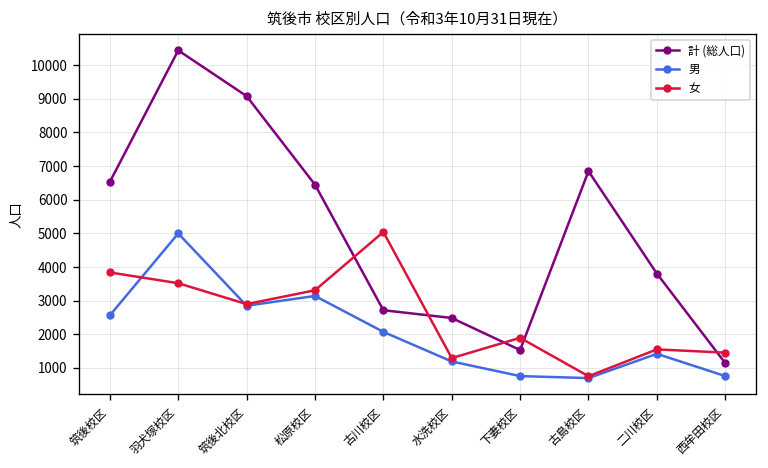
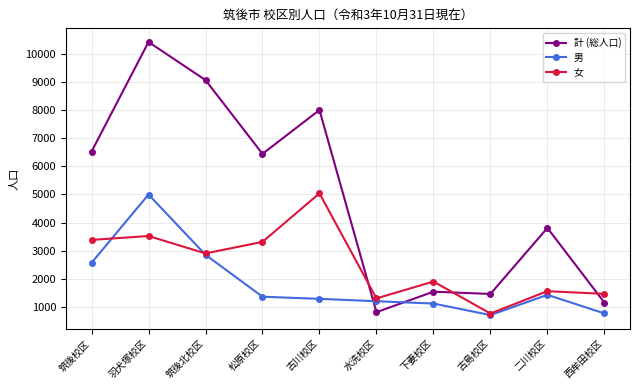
  {
    "計 (総人口)": {
      "筑後校区": 6500,
      "羽犬塚校区": 10400,
      "筑後北校区": 9100,
      "松原校区": 6400,
-     "古川校区": 2700,
-     "水洗校区": 2500,
+     "古川校区": 8000,
+     "水洗校区": 800,
      "下妻校区": 1500,
-     "古島校区": 6800,
+     "古島校区": 1500,
      "二川校区": 3800,
      "西牟田校区": 1100
    },
    "男": {
      "筑後校区": 2600,
      "羽犬塚校区": 5000,
-     "松原校区": 3100,
-     "古川校区": 2100,
+     "松原校区": 1400,
+     "古川校区": 1300,
      "水洗校区": 1200,
-     "下妻校区": 800,
+     "下妻校区": 1100,
      "二川校区": 1400,
      "西牟田校区": 800
    },
    "女": {
-     "筑後校区": 3800,
+     "筑後校区": 3400,
      "羽犬塚校区": 3500,
      "松原校区": 3300,
      "古川校区": 5000,
      "水洗校区": 1300,
      "下妻校区": 1900,
      "二川校区": 1600,
      "西牟田校区": 1500
    }
  }
